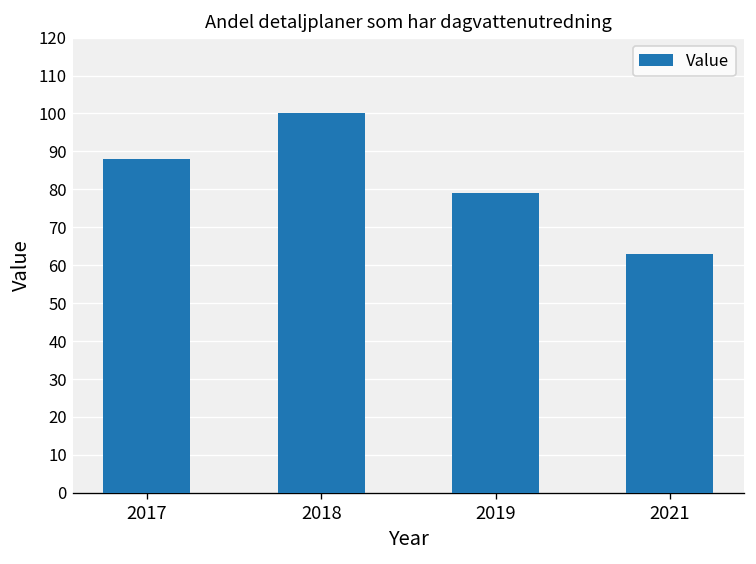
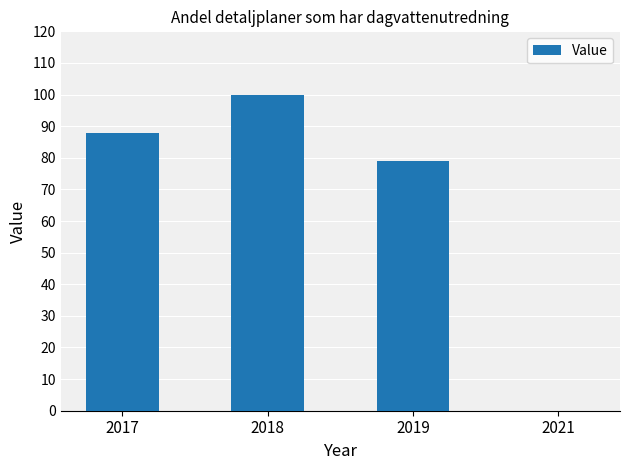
  {
    "2017": 88,
    "2018": 100,
    "2019": 79,
-   "2021": 63
+   "2021": 0
  }
